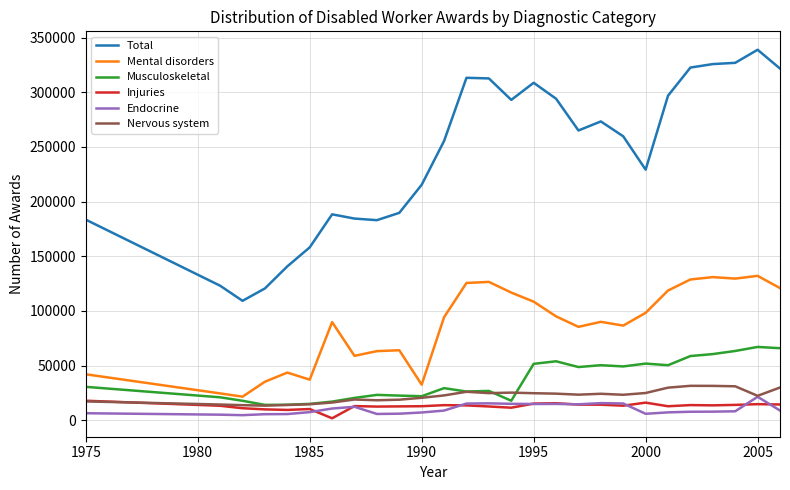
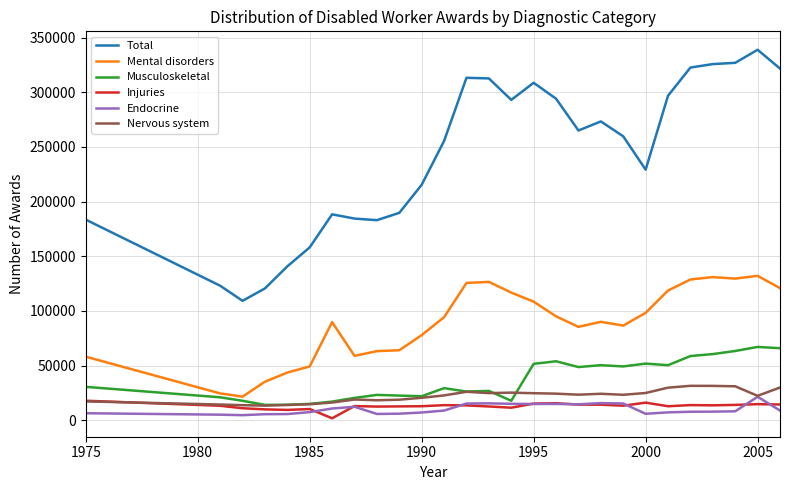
  {
    "Total": {
      "1975": 183000,
      "1985": 158000,
      "1990": 215000,
      "1995": 309000,
      "2000": 229000,
      "2005": 339000
    },
    "Mental disorders": {
-     "1975": 42000,
-     "1985": 37000,
-     "1990": 33000,
+     "1975": 58000,
+     "1985": 49000,
+     "1990": 78000,
      "1995": 109000,
      "2000": 98000,
      "2005": 132000
    },
    "Musculoskeletal": {
      "1975": 31000,
      "1995": 52000,
      "2000": 52000,
      "2005": 67000
    },
    "Injuries": {
      "1985": 10000,
      "1990": 13000,
      "2000": 16000,
      "2005": 15000
    },
    "Endocrine": {
      "1975": 7000,
      "1985": 8000,
      "1990": 7000,
      "2000": 6000
    },
    "Nervous system": {
      "1995": 25000,
      "2000": 25000
    }
  }
